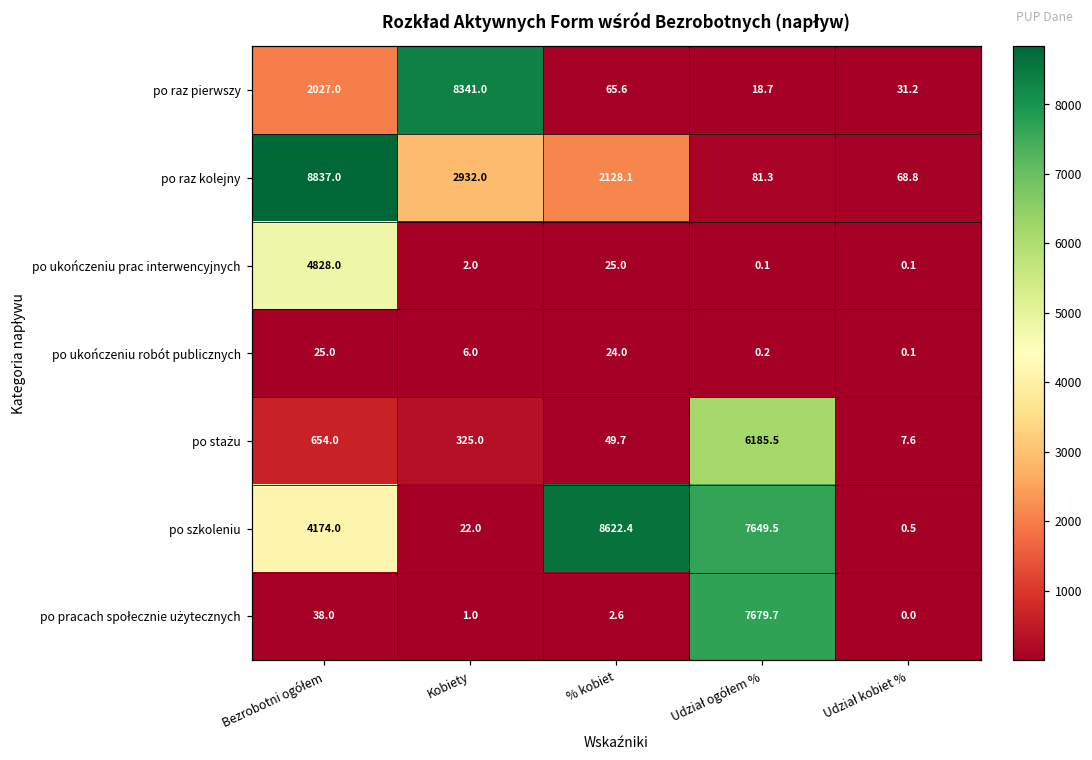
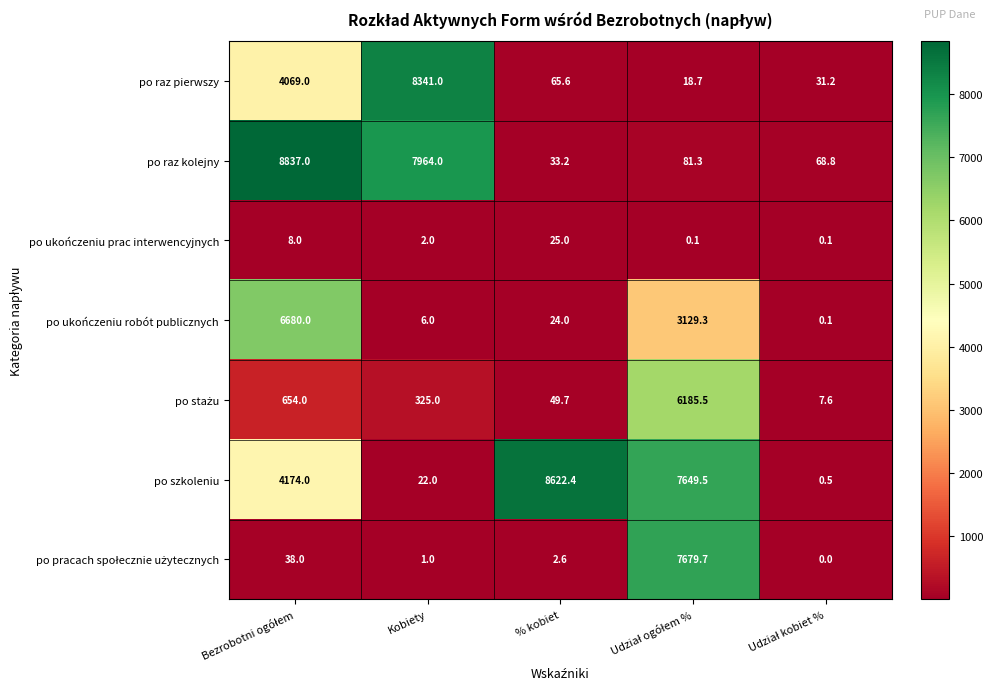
  {
    "po raz pierwszy": {
-     "Bezrobotni ogółem": 2027.0,
+     "Bezrobotni ogółem": 4069.0,
      "Kobiety": 8341.0,
      "% kobiet": 65.6,
      "Udział ogółem %": 18.7,
      "Udział kobiet %": 31.2
    },
    "po raz kolejny": {
      "Bezrobotni ogółem": 8837.0,
-     "Kobiety": 2932.0,
-     "% kobiet": 2128.1,
+     "Kobiety": 7964.0,
+     "% kobiet": 33.2,
      "Udział ogółem %": 81.3,
      "Udział kobiet %": 68.8
    },
    "po ukończeniu prac interwencyjnych": {
-     "Bezrobotni ogółem": 4828.0,
+     "Bezrobotni ogółem": 8.0,
      "Kobiety": 2.0,
      "% kobiet": 25.0,
      "Udział ogółem %": 0.1,
      "Udział kobiet %": 0.1
    },
    "po ukończeniu robót publicznych": {
-     "Bezrobotni ogółem": 25.0,
+     "Bezrobotni ogółem": 6680.0,
      "Kobiety": 6.0,
      "% kobiet": 24.0,
-     "Udział ogółem %": 0.2,
+     "Udział ogółem %": 3129.3,
      "Udział kobiet %": 0.1
    },
    "po stażu": {
      "Bezrobotni ogółem": 654.0,
      "Kobiety": 325.0,
      "% kobiet": 49.7,
      "Udział ogółem %": 6185.5,
      "Udział kobiet %": 7.6
    },
    "po szkoleniu": {
      "Bezrobotni ogółem": 4174.0,
      "Kobiety": 22.0,
      "% kobiet": 8622.4,
      "Udział ogółem %": 7649.5,
      "Udział kobiet %": 0.5
    },
    "po pracach społecznie użytecznych": {
      "Bezrobotni ogółem": 38.0,
      "Kobiety": 1.0,
      "% kobiet": 2.6,
      "Udział ogółem %": 7679.7,
      "Udział kobiet %": 0.0
    }
  }
